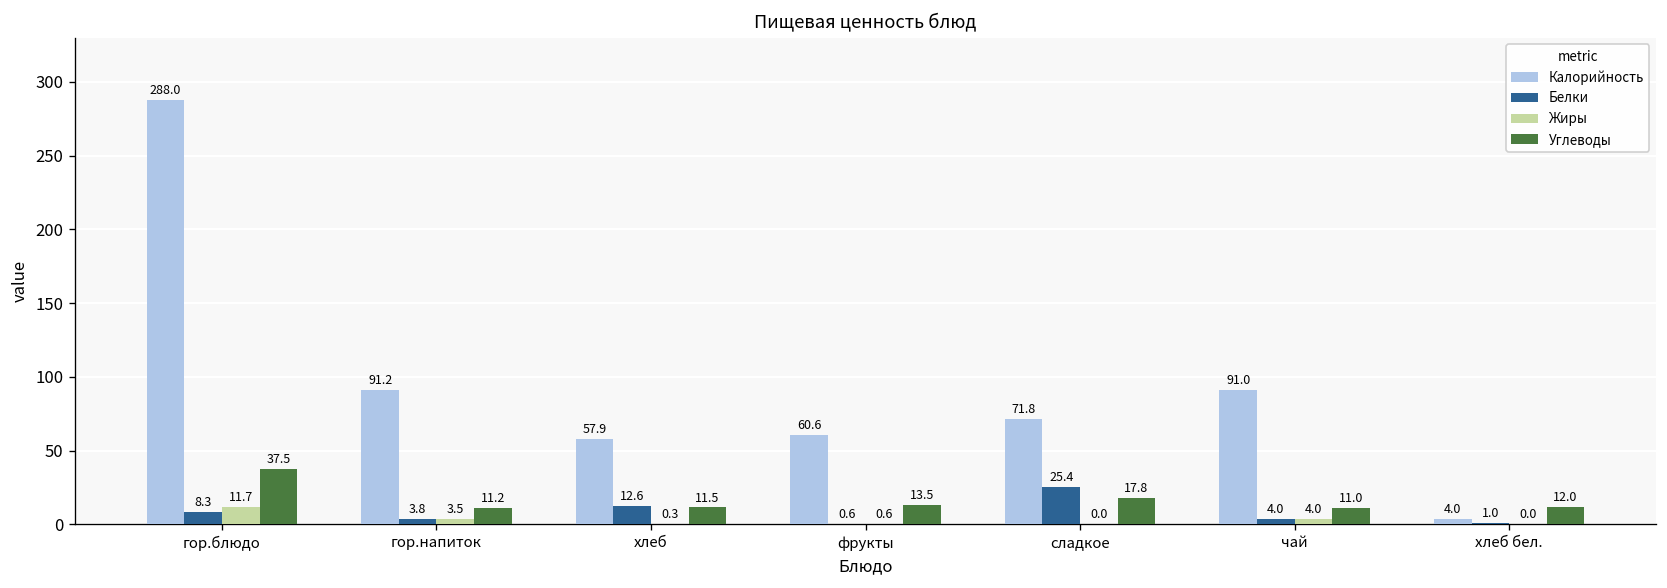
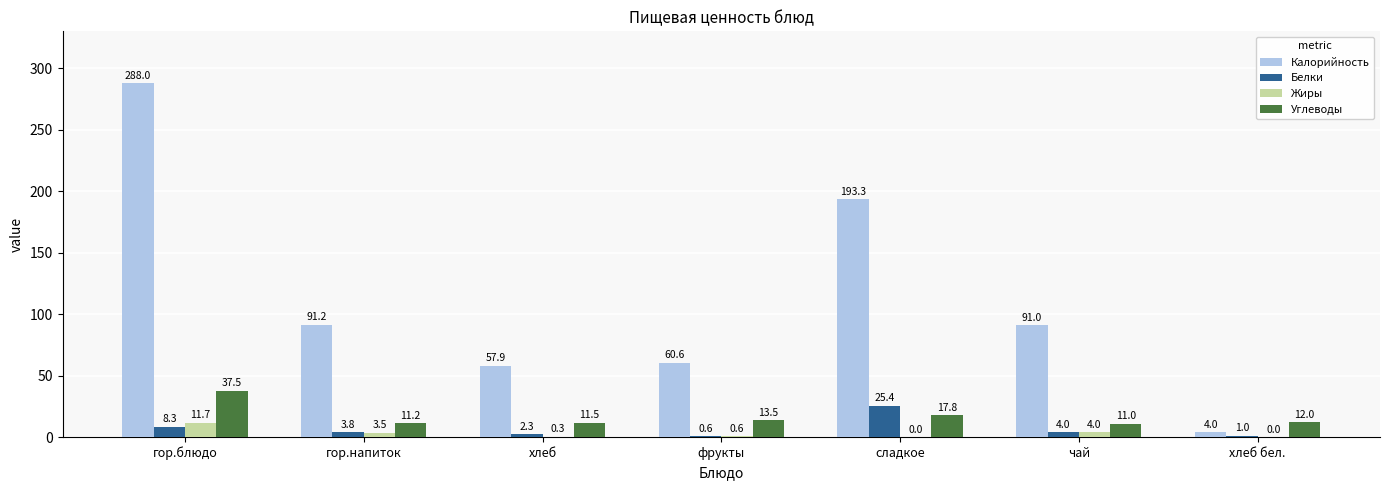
  {
    "Калорийность": {
      "гор.блюдо": 288.0,
      "гор.напиток": 91.2,
      "хлеб": 57.9,
      "фрукты": 60.6,
-     "сладкое": 71.8,
+     "сладкое": 193.3,
      "чай": 91.0,
      "хлеб бел.": 4.0
    },
    "Белки": {
      "гор.блюдо": 8.3,
      "гор.напиток": 3.8,
-     "хлеб": 12.6,
+     "хлеб": 2.3,
      "фрукты": 0.6,
      "сладкое": 25.4,
      "чай": 4.0,
      "хлеб бел.": 1.0
    },
    "Жиры": {
      "гор.блюдо": 11.7,
      "гор.напиток": 3.5,
      "хлеб": 0.3,
      "фрукты": 0.6,
      "сладкое": 0.0,
      "чай": 4.0,
      "хлеб бел.": 0.0
    },
    "Углеводы": {
      "гор.блюдо": 37.5,
      "гор.напиток": 11.2,
      "хлеб": 11.5,
      "фрукты": 13.5,
      "сладкое": 17.8,
      "чай": 11.0,
      "хлеб бел.": 12.0
    }
  }
